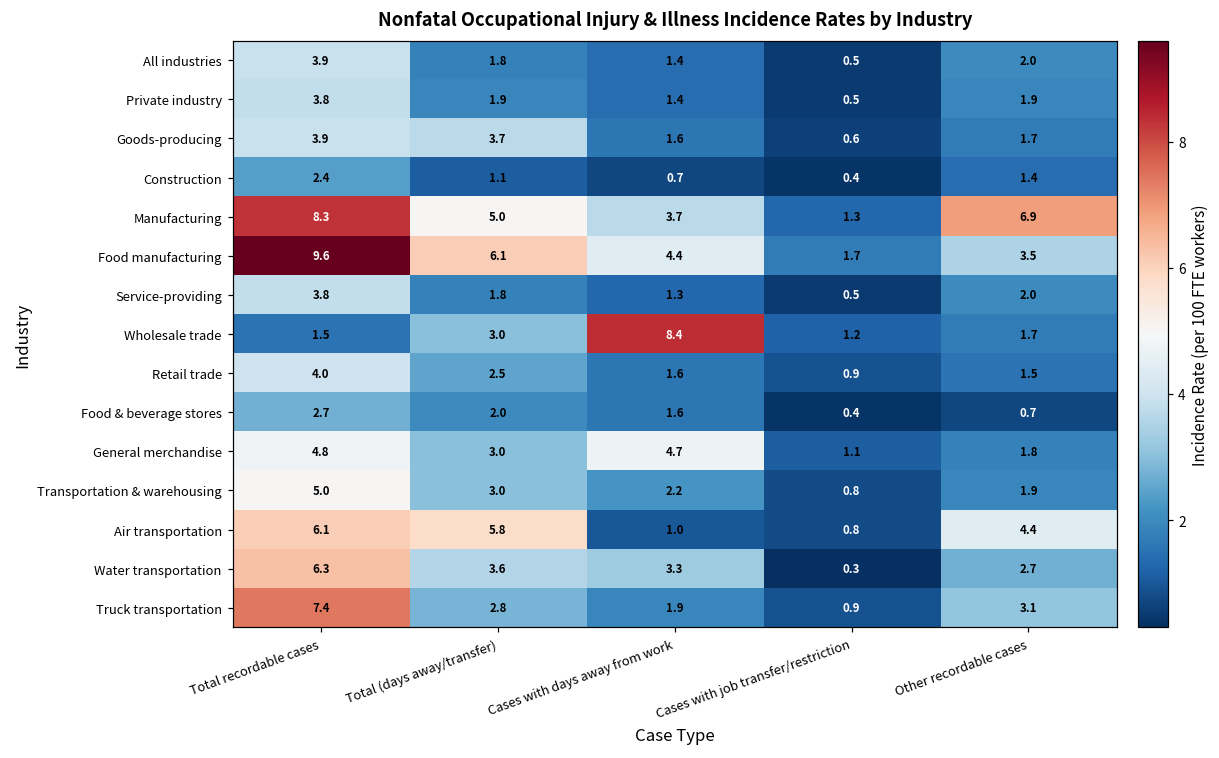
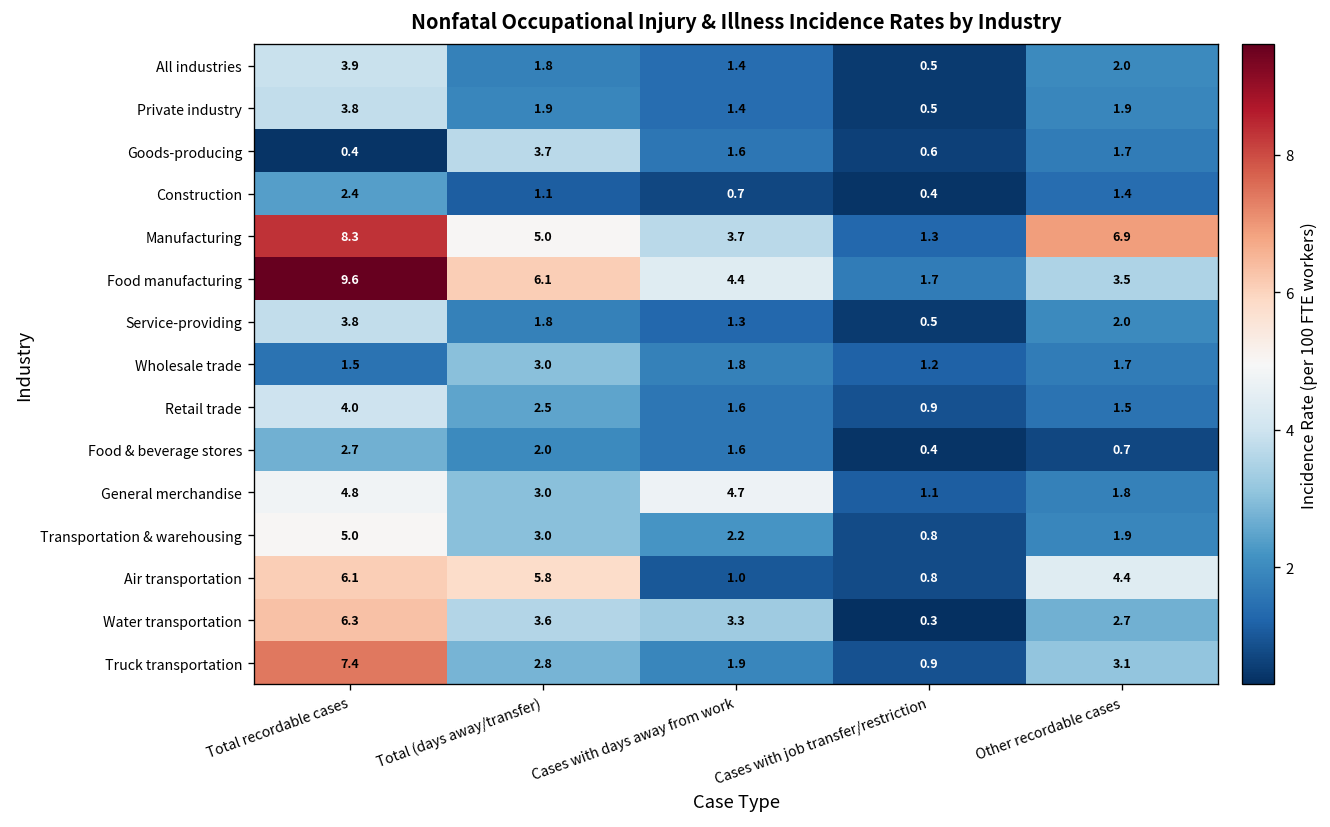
  {
    "All industries": {
      "Total recordable cases": 3.9,
      "Total (days away/transfer)": 1.8,
      "Cases with days away from work": 1.4,
      "Cases with job transfer/restriction": 0.5,
      "Other recordable cases": 2.0
    },
    "Private industry": {
      "Total recordable cases": 3.8,
      "Total (days away/transfer)": 1.9,
      "Cases with days away from work": 1.4,
      "Cases with job transfer/restriction": 0.5,
      "Other recordable cases": 1.9
    },
    "Goods-producing": {
-     "Total recordable cases": 3.9,
+     "Total recordable cases": 0.4,
      "Total (days away/transfer)": 3.7,
      "Cases with days away from work": 1.6,
      "Cases with job transfer/restriction": 0.6,
      "Other recordable cases": 1.7
    },
    "Construction": {
      "Total recordable cases": 2.4,
      "Total (days away/transfer)": 1.1,
      "Cases with days away from work": 0.7,
      "Cases with job transfer/restriction": 0.4,
      "Other recordable cases": 1.4
    },
    "Manufacturing": {
      "Total recordable cases": 8.3,
      "Total (days away/transfer)": 5.0,
      "Cases with days away from work": 3.7,
      "Cases with job transfer/restriction": 1.3,
      "Other recordable cases": 6.9
    },
    "Food manufacturing": {
      "Total recordable cases": 9.6,
      "Total (days away/transfer)": 6.1,
      "Cases with days away from work": 4.4,
      "Cases with job transfer/restriction": 1.7,
      "Other recordable cases": 3.5
    },
    "Service-providing": {
      "Total recordable cases": 3.8,
      "Total (days away/transfer)": 1.8,
      "Cases with days away from work": 1.3,
      "Cases with job transfer/restriction": 0.5,
      "Other recordable cases": 2.0
    },
    "Wholesale trade": {
      "Total recordable cases": 1.5,
      "Total (days away/transfer)": 3.0,
-     "Cases with days away from work": 8.4,
+     "Cases with days away from work": 1.8,
      "Cases with job transfer/restriction": 1.2,
      "Other recordable cases": 1.7
    },
    "Retail trade": {
      "Total recordable cases": 4.0,
      "Total (days away/transfer)": 2.5,
      "Cases with days away from work": 1.6,
      "Cases with job transfer/restriction": 0.9,
      "Other recordable cases": 1.5
    },
    "Food & beverage stores": {
      "Total recordable cases": 2.7,
      "Total (days away/transfer)": 2.0,
      "Cases with days away from work": 1.6,
      "Cases with job transfer/restriction": 0.4,
      "Other recordable cases": 0.7
    },
    "General merchandise": {
      "Total recordable cases": 4.8,
      "Total (days away/transfer)": 3.0,
      "Cases with days away from work": 4.7,
      "Cases with job transfer/restriction": 1.1,
      "Other recordable cases": 1.8
    },
    "Transportation & warehousing": {
      "Total recordable cases": 5.0,
      "Total (days away/transfer)": 3.0,
      "Cases with days away from work": 2.2,
      "Cases with job transfer/restriction": 0.8,
      "Other recordable cases": 1.9
    },
    "Air transportation": {
      "Total recordable cases": 6.1,
      "Total (days away/transfer)": 5.8,
      "Cases with days away from work": 1.0,
      "Cases with job transfer/restriction": 0.8,
      "Other recordable cases": 4.4
    },
    "Water transportation": {
      "Total recordable cases": 6.3,
      "Total (days away/transfer)": 3.6,
      "Cases with days away from work": 3.3,
      "Cases with job transfer/restriction": 0.3,
      "Other recordable cases": 2.7
    },
    "Truck transportation": {
      "Total recordable cases": 7.4,
      "Total (days away/transfer)": 2.8,
      "Cases with days away from work": 1.9,
      "Cases with job transfer/restriction": 0.9,
      "Other recordable cases": 3.1
    }
  }
